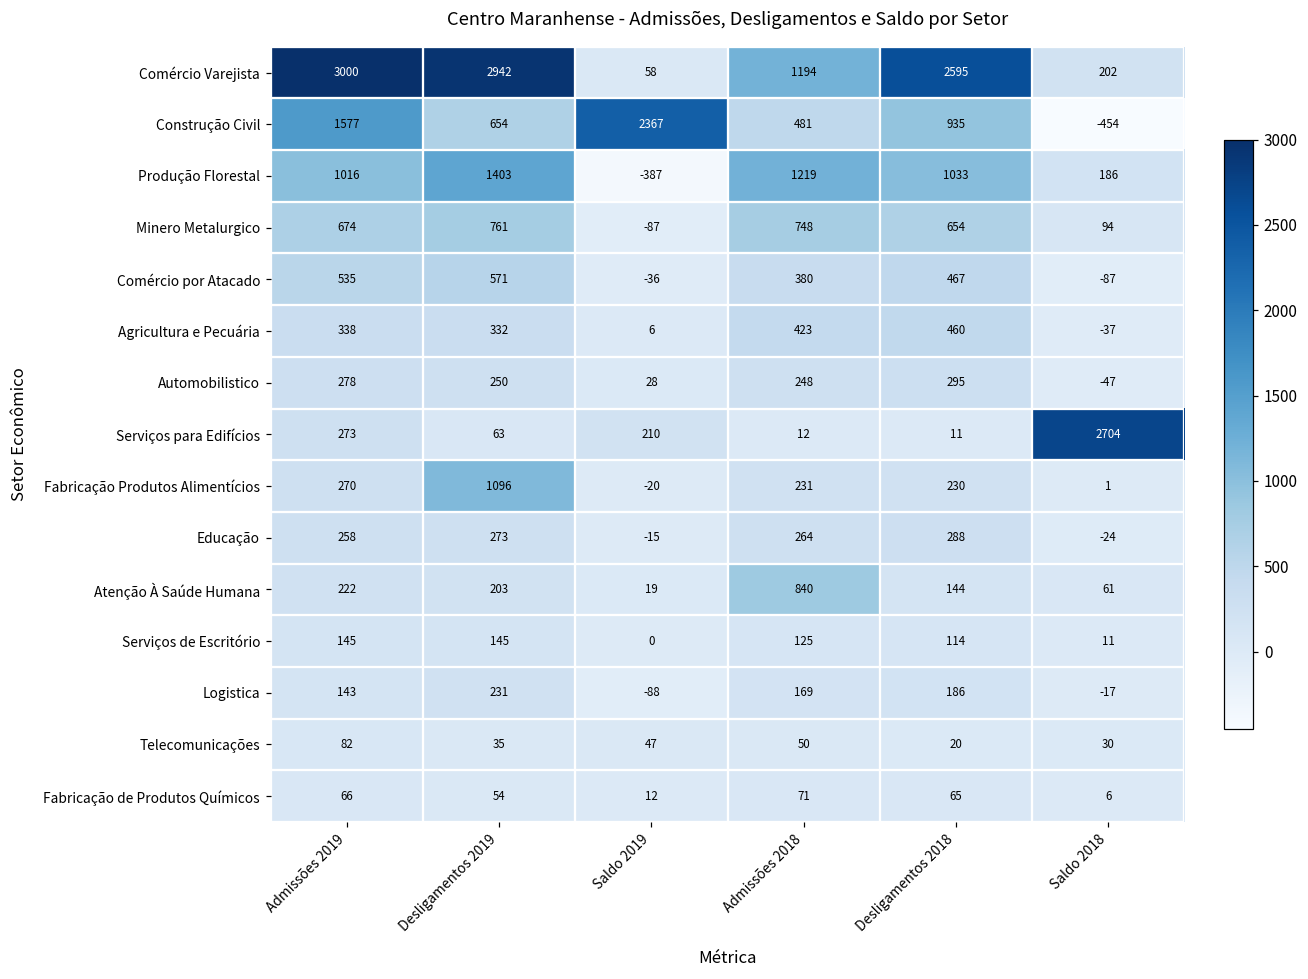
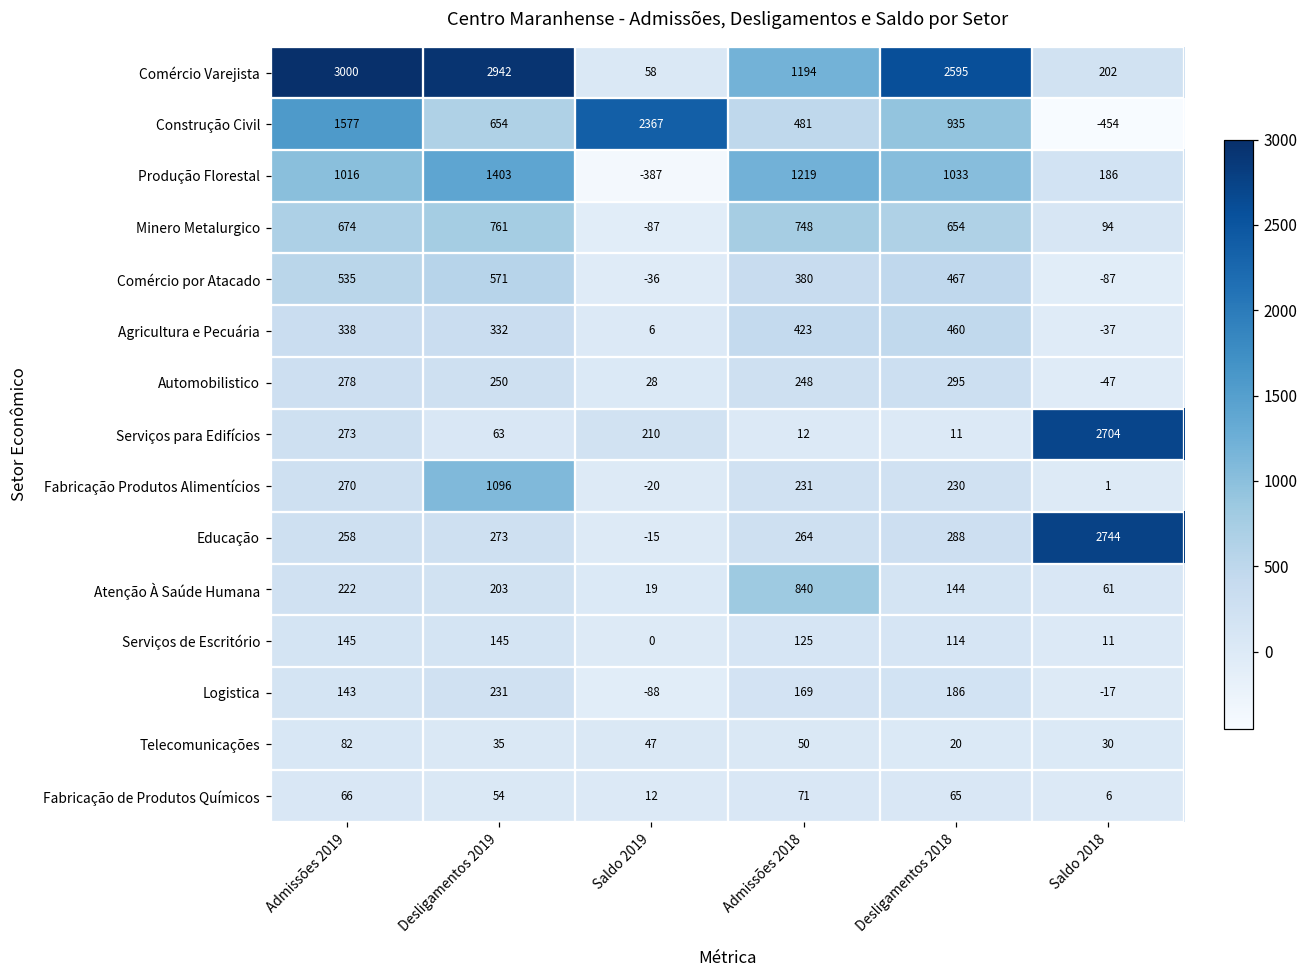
  {
    "Comércio Varejista": {
      "Admissões 2019": 3000,
      "Desligamentos 2019": 2942,
      "Saldo 2019": 58,
      "Admissões 2018": 1194,
      "Desligamentos 2018": 2595,
      "Saldo 2018": 202
    },
    "Construção Civil": {
      "Admissões 2019": 1577,
      "Desligamentos 2019": 654,
      "Saldo 2019": 2367,
      "Admissões 2018": 481,
      "Desligamentos 2018": 935,
      "Saldo 2018": -454
    },
    "Produção Florestal": {
      "Admissões 2019": 1016,
      "Desligamentos 2019": 1403,
      "Saldo 2019": -387,
      "Admissões 2018": 1219,
      "Desligamentos 2018": 1033,
      "Saldo 2018": 186
    },
    "Minero Metalurgico": {
      "Admissões 2019": 674,
      "Desligamentos 2019": 761,
      "Saldo 2019": -87,
      "Admissões 2018": 748,
      "Desligamentos 2018": 654,
      "Saldo 2018": 94
    },
    "Comércio por Atacado": {
      "Admissões 2019": 535,
      "Desligamentos 2019": 571,
      "Saldo 2019": -36,
      "Admissões 2018": 380,
      "Desligamentos 2018": 467,
      "Saldo 2018": -87
    },
    "Agricultura e Pecuária": {
      "Admissões 2019": 338,
      "Desligamentos 2019": 332,
      "Saldo 2019": 6,
      "Admissões 2018": 423,
      "Desligamentos 2018": 460,
      "Saldo 2018": -37
    },
    "Automobilistico": {
      "Admissões 2019": 278,
      "Desligamentos 2019": 250,
      "Saldo 2019": 28,
      "Admissões 2018": 248,
      "Desligamentos 2018": 295,
      "Saldo 2018": -47
    },
    "Serviços para Edifícios": {
      "Admissões 2019": 273,
      "Desligamentos 2019": 63,
      "Saldo 2019": 210,
      "Admissões 2018": 12,
      "Desligamentos 2018": 11,
      "Saldo 2018": 2704
    },
    "Fabricação Produtos Alimentícios": {
      "Admissões 2019": 270,
      "Desligamentos 2019": 1096,
      "Saldo 2019": -20,
      "Admissões 2018": 231,
      "Desligamentos 2018": 230,
      "Saldo 2018": 1
    },
    "Educação": {
      "Admissões 2019": 258,
      "Desligamentos 2019": 273,
      "Saldo 2019": -15,
      "Admissões 2018": 264,
      "Desligamentos 2018": 288,
-     "Saldo 2018": -24
+     "Saldo 2018": 2744
    },
    "Atenção À Saúde Humana": {
      "Admissões 2019": 222,
      "Desligamentos 2019": 203,
      "Saldo 2019": 19,
      "Admissões 2018": 840,
      "Desligamentos 2018": 144,
      "Saldo 2018": 61
    },
    "Serviços de Escritório": {
      "Admissões 2019": 145,
      "Desligamentos 2019": 145,
      "Saldo 2019": 0,
      "Admissões 2018": 125,
      "Desligamentos 2018": 114,
      "Saldo 2018": 11
    },
    "Logistica": {
      "Admissões 2019": 143,
      "Desligamentos 2019": 231,
      "Saldo 2019": -88,
      "Admissões 2018": 169,
      "Desligamentos 2018": 186,
      "Saldo 2018": -17
    },
    "Telecomunicações": {
      "Admissões 2019": 82,
      "Desligamentos 2019": 35,
      "Saldo 2019": 47,
      "Admissões 2018": 50,
      "Desligamentos 2018": 20,
      "Saldo 2018": 30
    },
    "Fabricação de Produtos Químicos": {
      "Admissões 2019": 66,
      "Desligamentos 2019": 54,
      "Saldo 2019": 12,
      "Admissões 2018": 71,
      "Desligamentos 2018": 65,
      "Saldo 2018": 6
    }
  }
